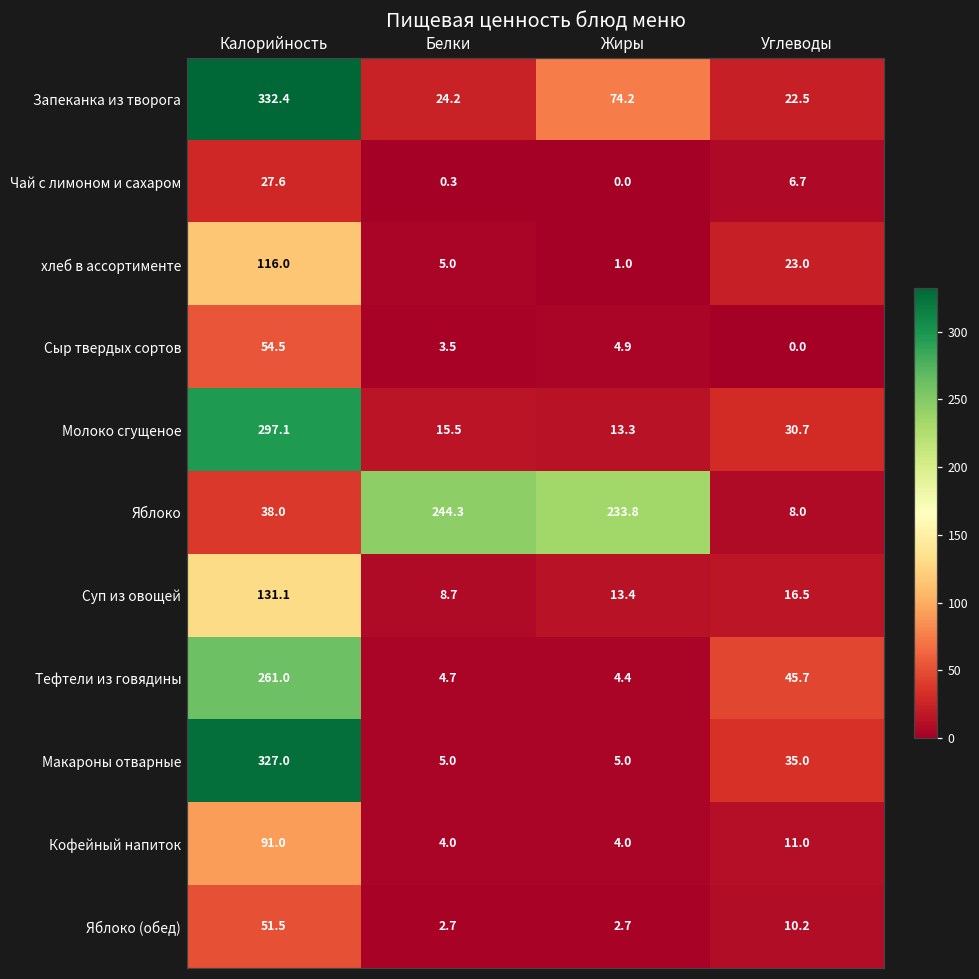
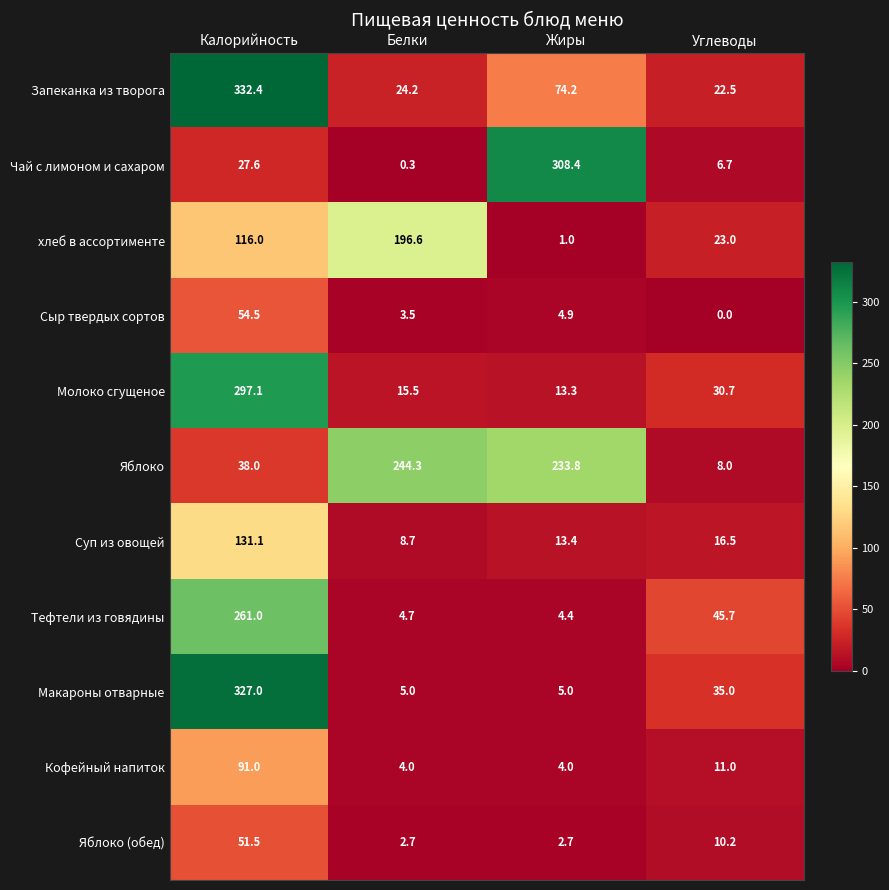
  {
    "Запеканка из творога": {
      "Калорийность": 332.4,
      "Белки": 24.2,
      "Жиры": 74.2,
      "Углеводы": 22.5
    },
    "Чай с лимоном и сахаром": {
      "Калорийность": 27.6,
      "Белки": 0.3,
-     "Жиры": 0.0,
+     "Жиры": 308.4,
      "Углеводы": 6.7
    },
    "хлеб в ассортименте": {
      "Калорийность": 116.0,
-     "Белки": 5.0,
+     "Белки": 196.6,
      "Жиры": 1.0,
      "Углеводы": 23.0
    },
    "Сыр твердых сортов": {
      "Калорийность": 54.5,
      "Белки": 3.5,
      "Жиры": 4.9,
      "Углеводы": 0.0
    },
    "Молоко сгущеное": {
      "Калорийность": 297.1,
      "Белки": 15.5,
      "Жиры": 13.3,
      "Углеводы": 30.7
    },
    "Яблоко": {
      "Калорийность": 38.0,
      "Белки": 244.3,
      "Жиры": 233.8,
      "Углеводы": 8.0
    },
    "Суп из овощей": {
      "Калорийность": 131.1,
      "Белки": 8.7,
      "Жиры": 13.4,
      "Углеводы": 16.5
    },
    "Тефтели из говядины": {
      "Калорийность": 261.0,
      "Белки": 4.7,
      "Жиры": 4.4,
      "Углеводы": 45.7
    },
    "Макароны отварные": {
      "Калорийность": 327.0,
      "Белки": 5.0,
      "Жиры": 5.0,
      "Углеводы": 35.0
    },
    "Кофейный напиток": {
      "Калорийность": 91.0,
      "Белки": 4.0,
      "Жиры": 4.0,
      "Углеводы": 11.0
    },
    "Яблоко (обед)": {
      "Калорийность": 51.5,
      "Белки": 2.7,
      "Жиры": 2.7,
      "Углеводы": 10.2
    }
  }
